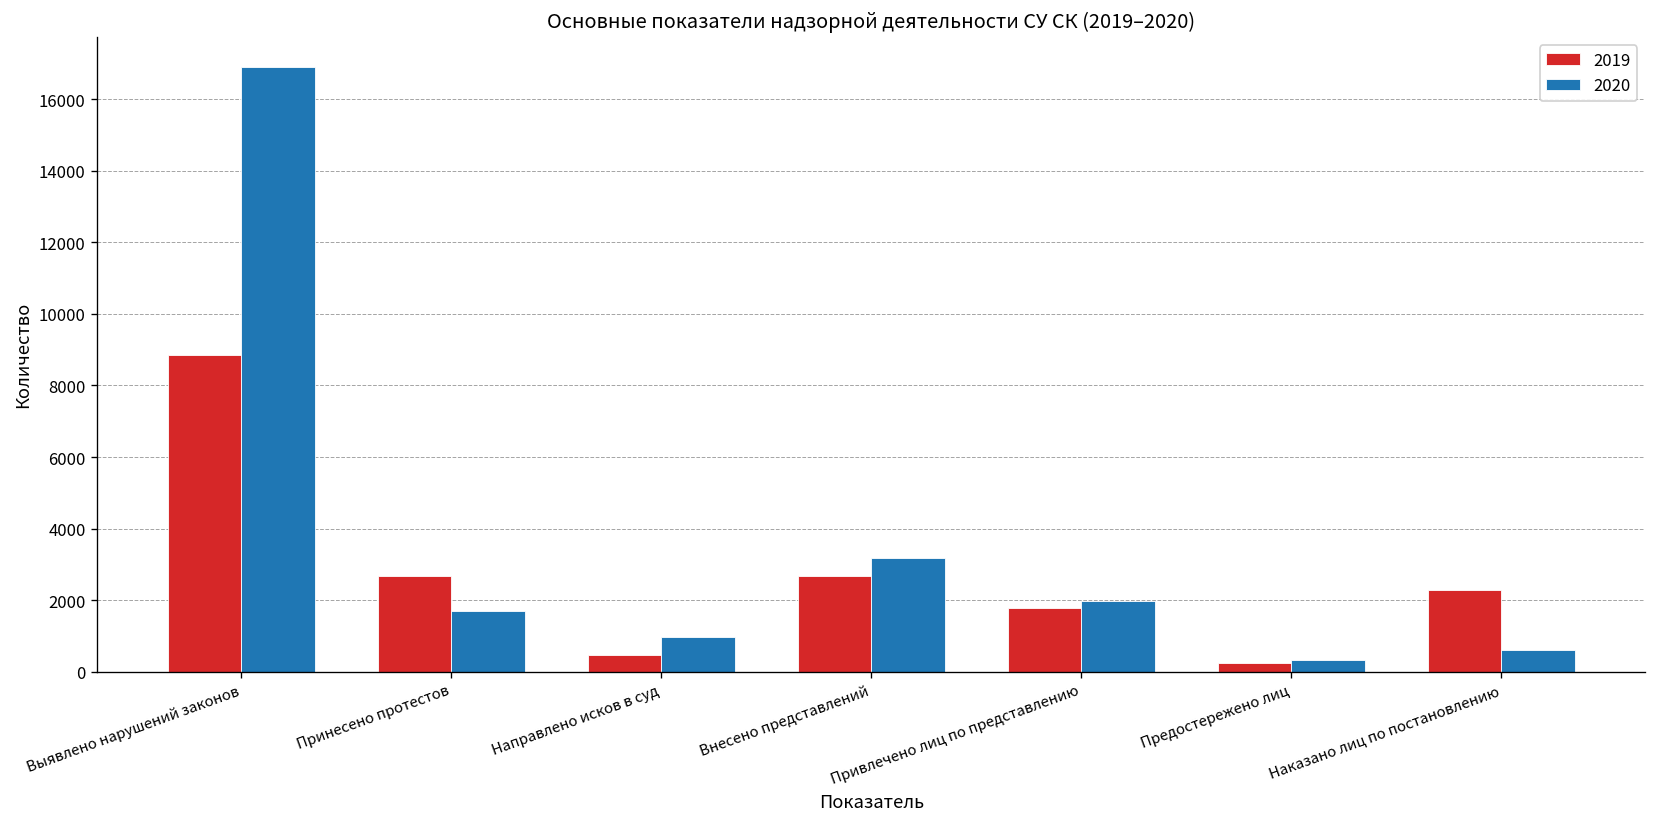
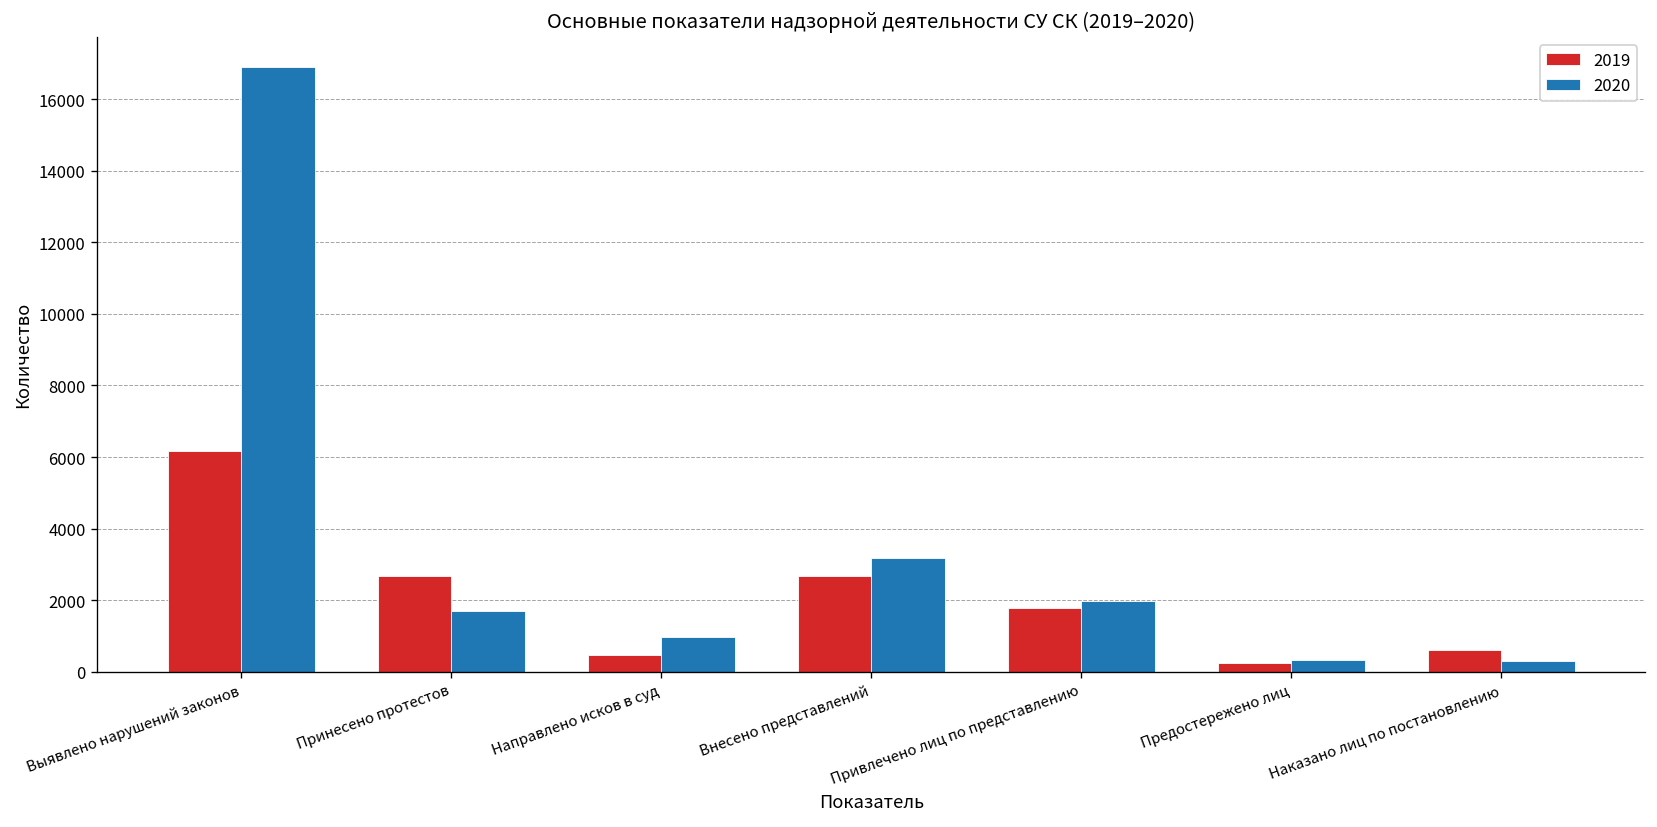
  {
    "2019": {
-     "Выявлено нарушений законов": 8800,
+     "Выявлено нарушений законов": 6200,
      "Принесено протестов": 2700,
      "Направлено исков в суд": 400,
      "Внесено представлений": 2700,
      "Привлечено лиц по представлению": 1800,
      "Предостережено лиц": 200,
-     "Наказано лиц по постановлению": 2300
+     "Наказано лиц по постановлению": 600
    },
    "2020": {
      "Выявлено нарушений законов": 16900,
      "Принесено протестов": 1700,
      "Направлено исков в суд": 1000,
      "Внесено представлений": 3200,
      "Привлечено лиц по представлению": 2000,
      "Предостережено лиц": 300,
-     "Наказано лиц по постановлению": 600
+     "Наказано лиц по постановлению": 300
    }
  }
